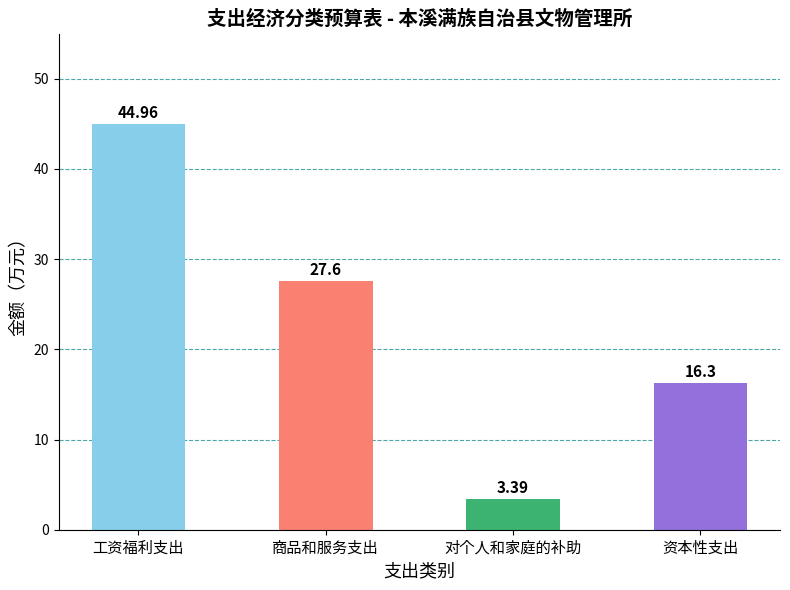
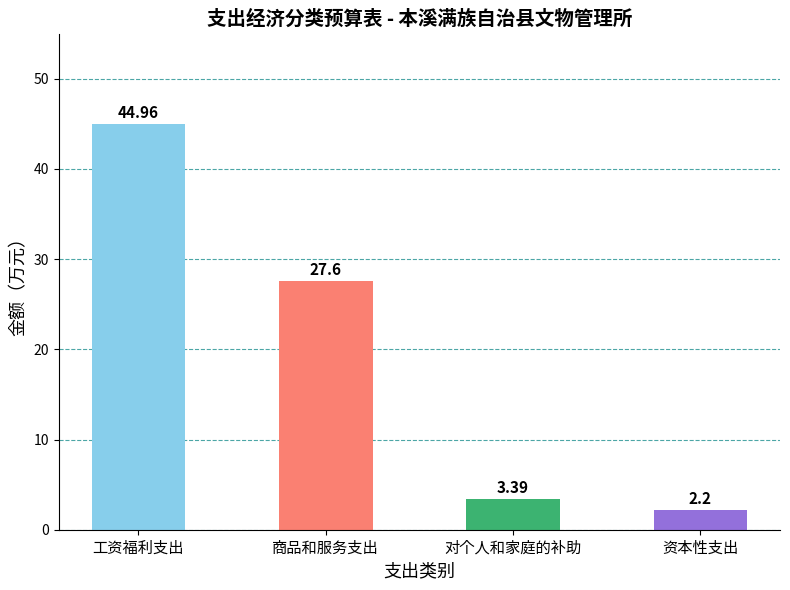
  {
    "工资福利支出": 44.96,
    "商品和服务支出": 27.6,
    "对个人和家庭的补助": 3.39,
-   "资本性支出": 16.3
+   "资本性支出": 2.2
  }
